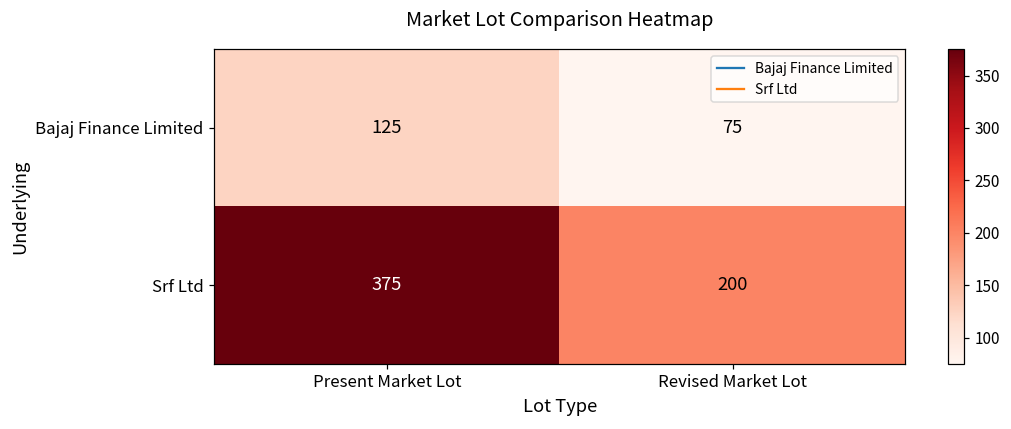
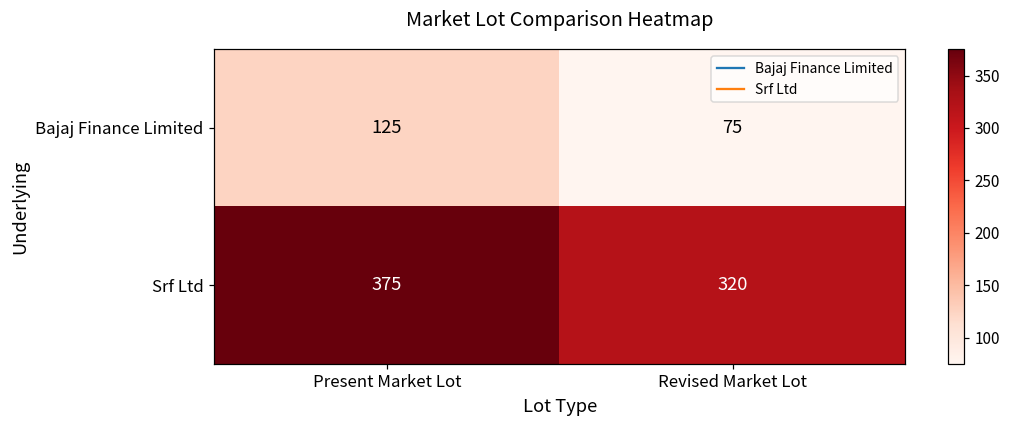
  {
    "Bajaj Finance Limited": {
      "Present Market Lot": 125,
      "Revised Market Lot": 75
    },
    "Srf Ltd": {
      "Present Market Lot": 375,
-     "Revised Market Lot": 200
+     "Revised Market Lot": 320
    }
  }
